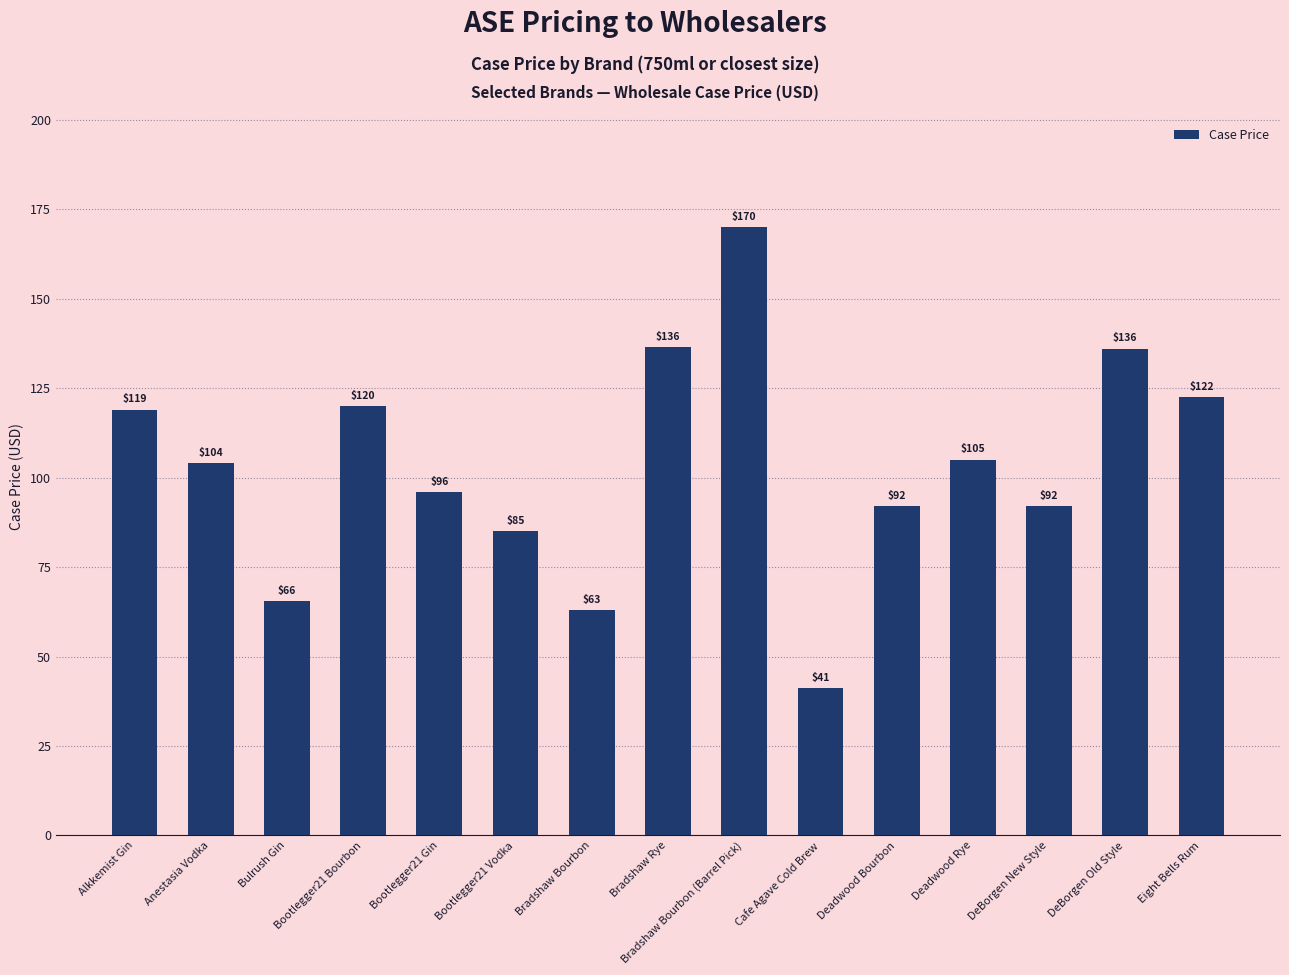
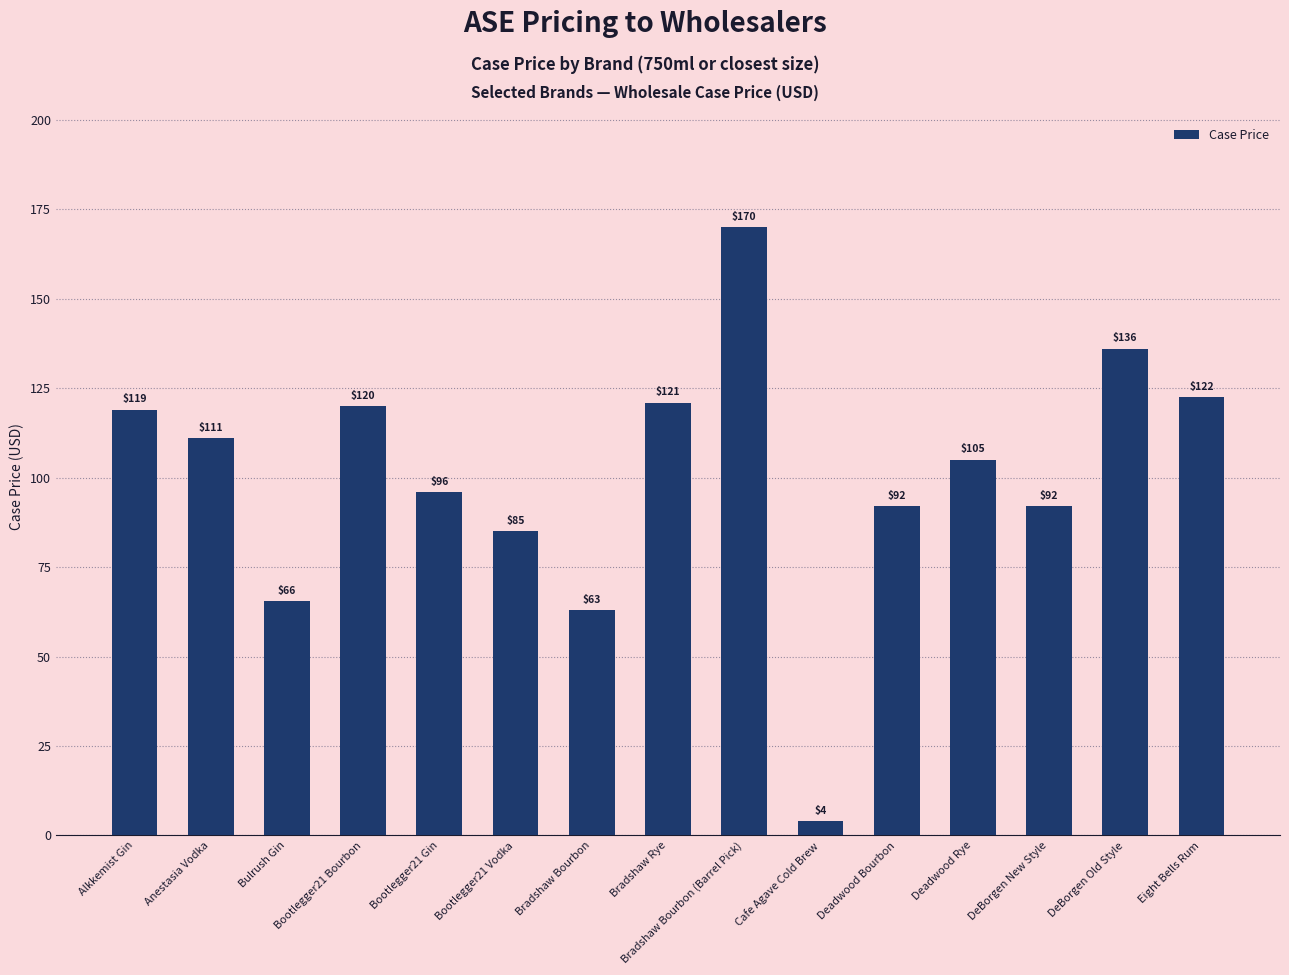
  {
    "Alkkemist Gin": "$119",
-   "Anestasia Vodka": "$104",
+   "Anestasia Vodka": "$111",
    "Bulrush Gin": "$66",
    "Bootlegger21 Bourbon": "$120",
    "Bootlegger21 Gin": "$96",
    "Bootlegger21 Vodka": "$85",
    "Bradshaw Bourbon": "$63",
-   "Bradshaw Rye": "$136",
+   "Bradshaw Rye": "$121",
    "Bradshaw Bourbon (Barrel Pick)": "$170",
-   "Cafe Agave Cold Brew": "$41",
+   "Cafe Agave Cold Brew": "$4",
    "Deadwood Bourbon": "$92",
    "Deadwood Rye": "$105",
    "DeBorgen New Style": "$92",
    "DeBorgen Old Style": "$136",
    "Eight Bells Rum": "$122"
  }
